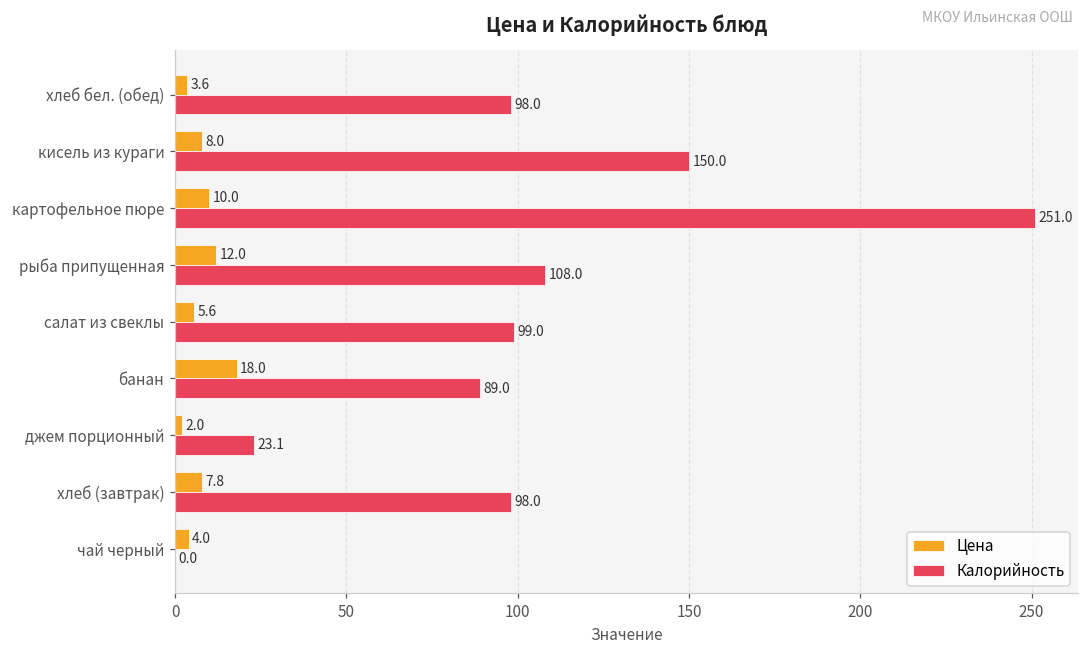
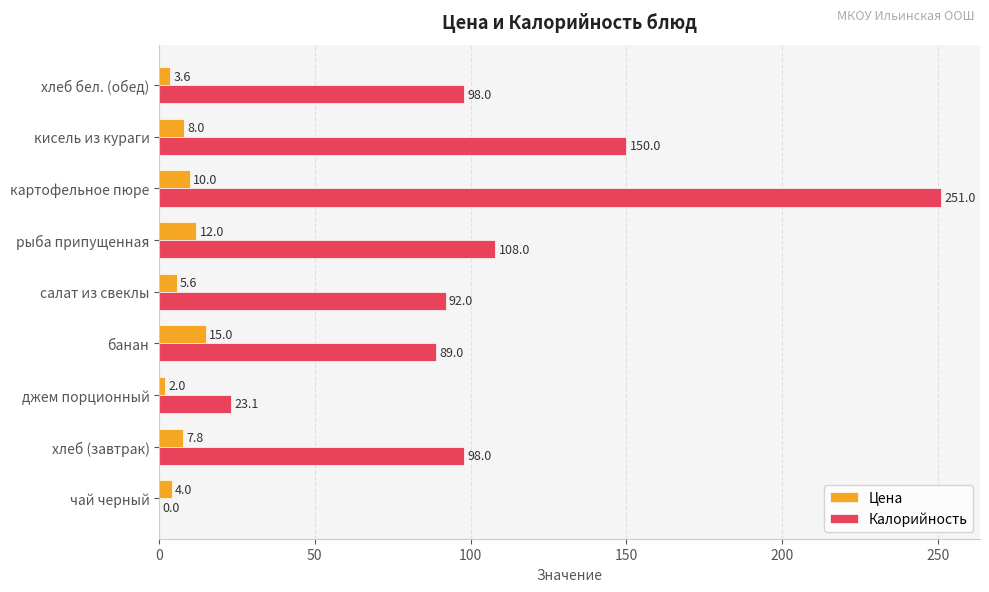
  {
    "Цена": {
      "хлеб бел. (обед)": 3.6,
      "кисель из кураги": 8.0,
      "картофельное пюре": 10.0,
      "рыба припущенная": 12.0,
      "салат из свеклы": 5.6,
-     "банан": 18.0,
+     "банан": 15.0,
      "джем порционный": 2.0,
      "хлеб (завтрак)": 7.8,
      "чай черный": 4.0
    },
    "Калорийность": {
      "хлеб бел. (обед)": 98.0,
      "кисель из кураги": 150.0,
      "картофельное пюре": 251.0,
      "рыба припущенная": 108.0,
-     "салат из свеклы": 99.0,
+     "салат из свеклы": 92.0,
      "банан": 89.0,
      "джем порционный": 23.1,
      "хлеб (завтрак)": 98.0,
      "чай черный": 0.0
    }
  }
